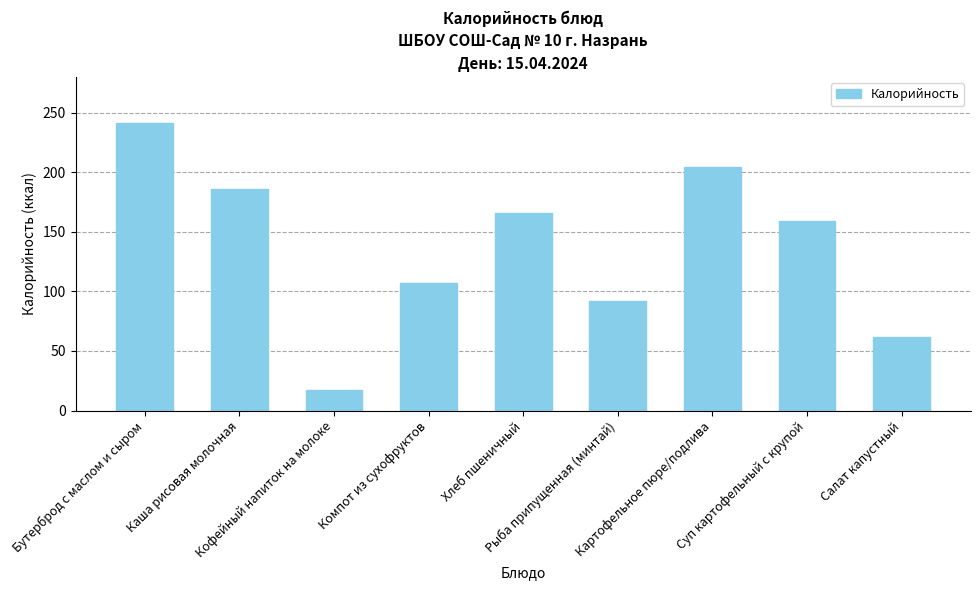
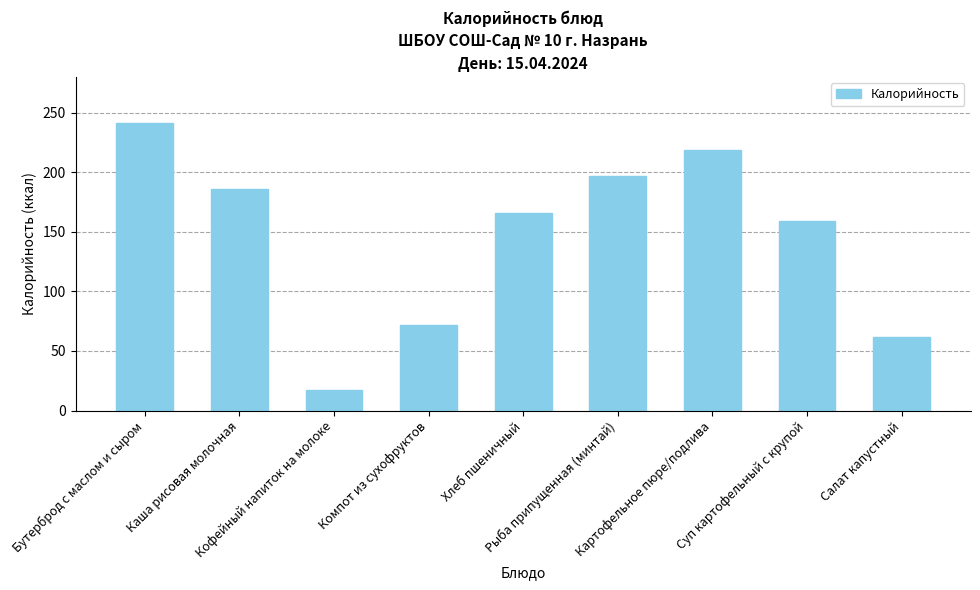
  {
    "Бутерброд с маслом и сыром": 241,
    "Каша рисовая молочная": 186,
    "Кофейный напиток на молоке": 17,
-   "Компот из сухофруктов": 107,
+   "Компот из сухофруктов": 72,
    "Хлеб пшеничный": 166,
-   "Рыба припущенная (минтай)": 92,
-   "Картофельное пюре/подлива": 204,
+   "Рыба припущенная (минтай)": 197,
+   "Картофельное пюре/подлива": 219,
    "Суп картофельный с крупой": 159,
    "Салат капустный": 62
  }
